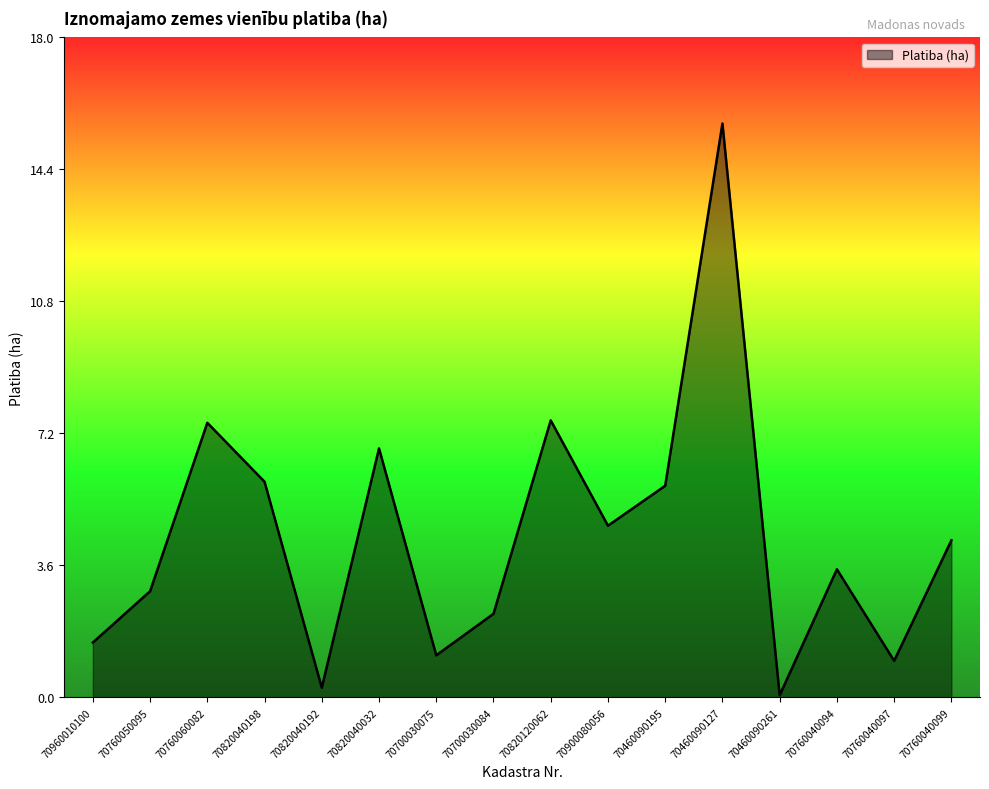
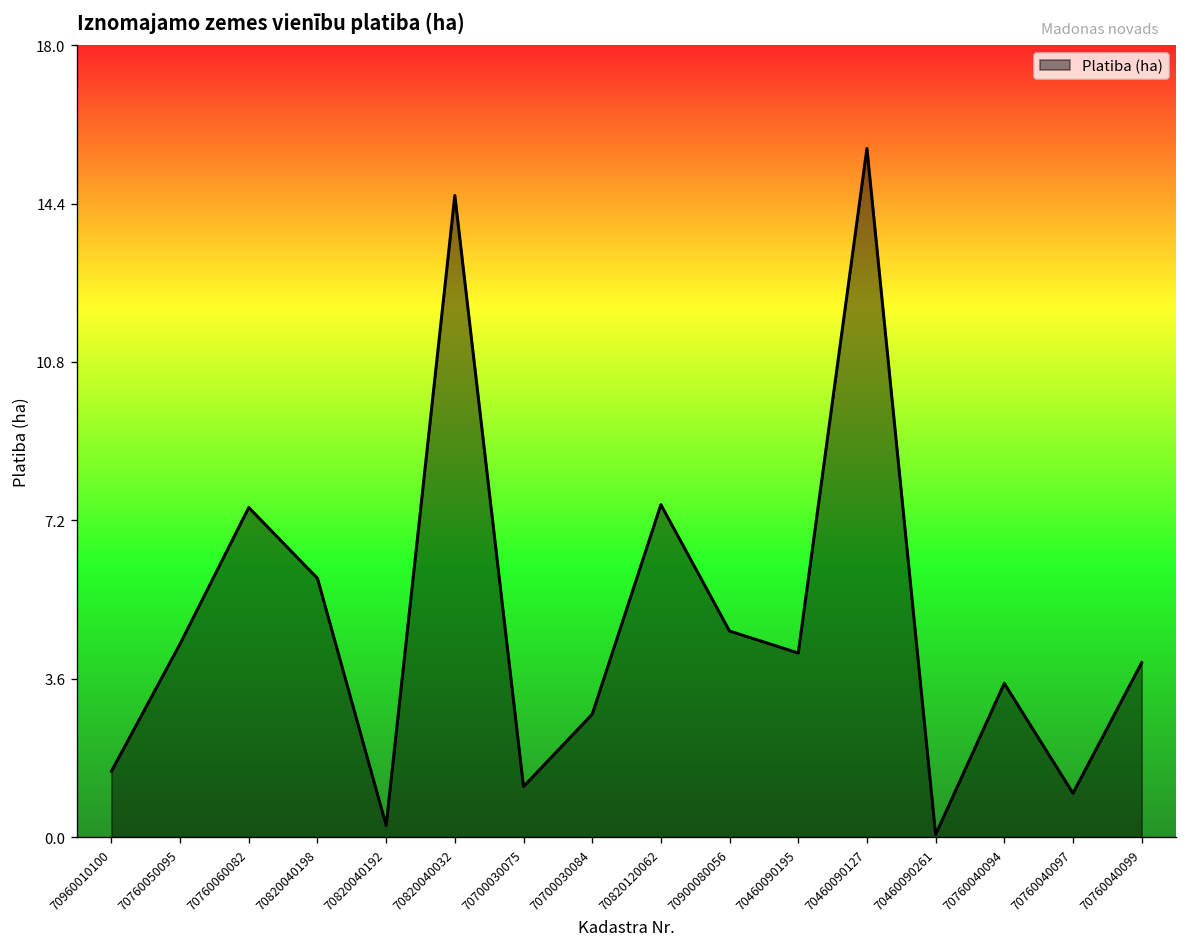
  {
    "70960010100": 1.5,
-   "70760050095": 2.9,
+   "70760050095": 4.4,
    "70760060082": 7.5,
    "70820040198": 5.9,
    "70820040192": 0.3,
-   "70820040032": 6.8,
+   "70820040032": 14.6,
    "70700030075": 1.2,
-   "70700030084": 2.3,
+   "70700030084": 2.8,
    "70820120062": 7.6,
    "70900080056": 4.7,
-   "70460090195": 5.8,
+   "70460090195": 4.2,
    "70460090127": 15.7,
    "70460090261": 0.1,
    "70760040094": 3.5,
    "70760040097": 1.0,
-   "70760040099": 4.3
+   "70760040099": 4.0
  }
